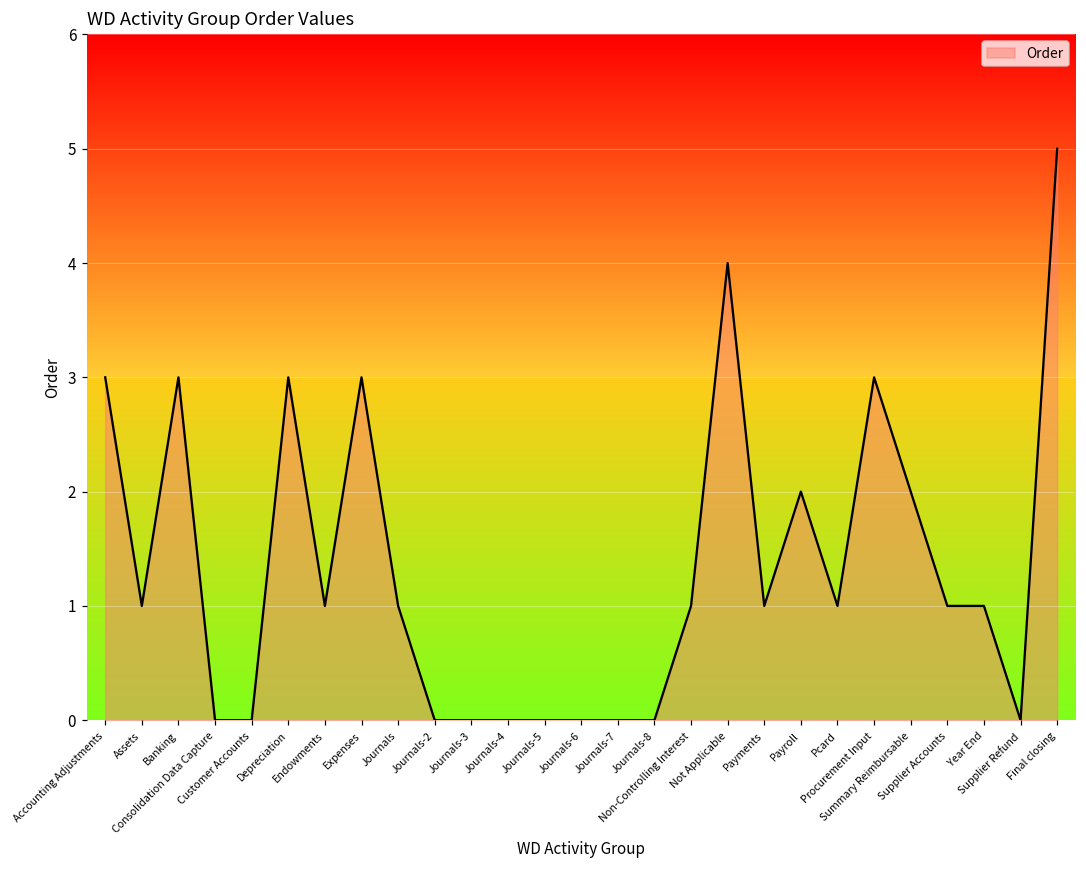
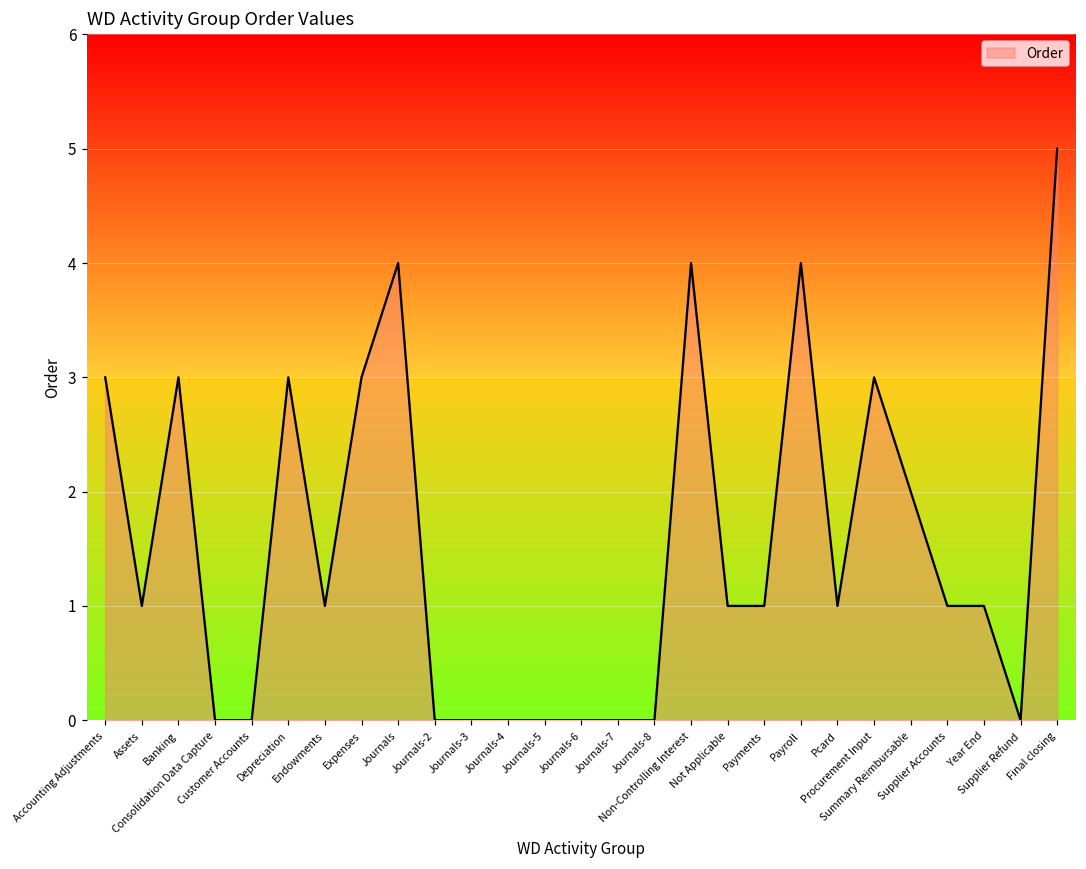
  {
    "Accounting Adjustments": 3,
    "Assets": 1,
    "Banking": 3,
    "Consolidation Data Capture": 0,
    "Customer Accounts": 0,
    "Depreciation": 3,
    "Endowments": 1,
    "Expenses": 3,
-   "Journals": 1,
+   "Journals": 4,
    "Journals-2": 0,
    "Journals-3": 0,
    "Journals-4": 0,
    "Journals-5": 0,
    "Journals-6": 0,
    "Journals-7": 0,
    "Journals-8": 0,
-   "Non-Controlling Interest": 1,
-   "Not Applicable": 4,
+   "Non-Controlling Interest": 4,
+   "Not Applicable": 1,
    "Payments": 1,
-   "Payroll": 2,
+   "Payroll": 4,
    "Pcard": 1,
    "Procurement Input": 3,
    "Summary Reimbursable": 2,
    "Supplier Accounts": 1,
    "Year End": 1,
    "Supplier Refund": 0,
    "Final closing": 5
  }
